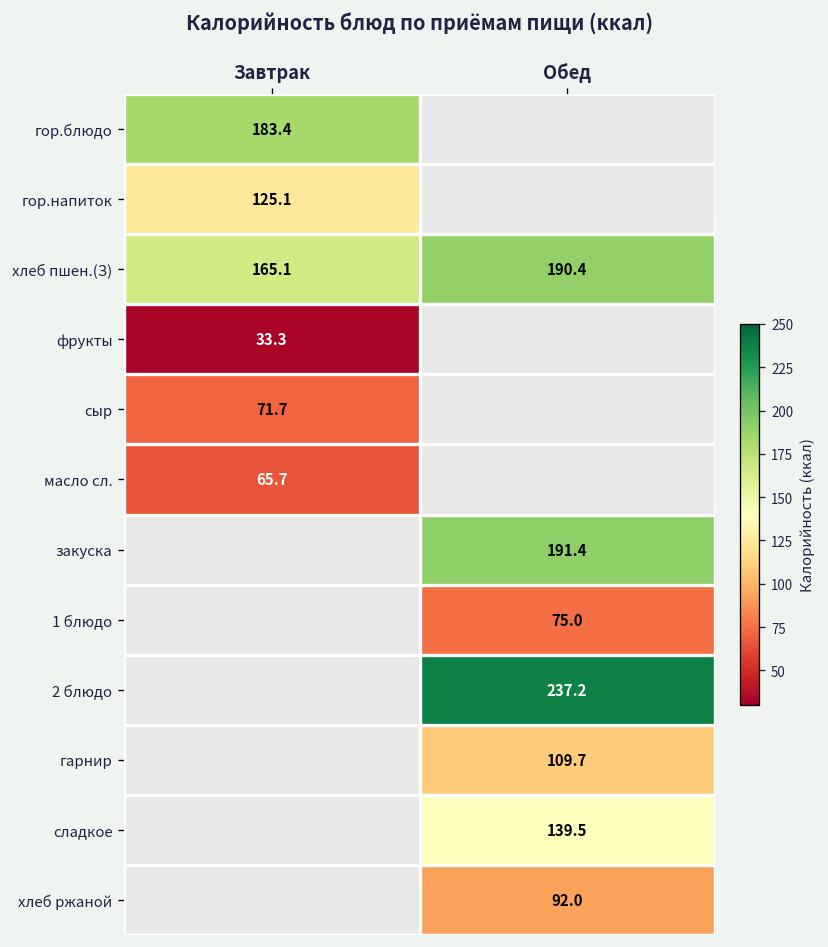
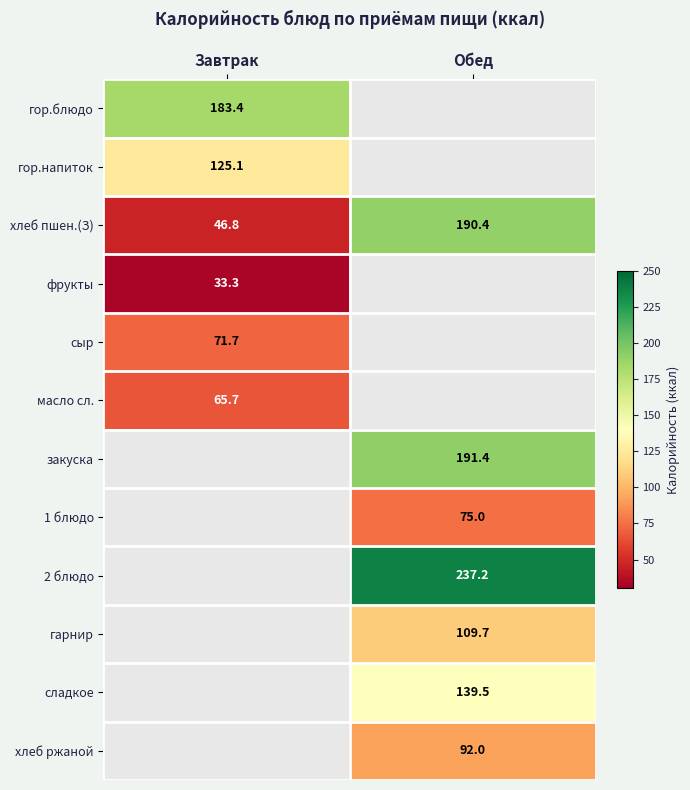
  {
    "гор.блюдо": {
      "Завтрак": 183.4
    },
    "гор.напиток": {
      "Завтрак": 125.1
    },
    "хлеб пшен.(З)": {
-     "Завтрак": 165.1,
+     "Завтрак": 46.8,
      "Обед": 190.4
    },
    "фрукты": {
      "Завтрак": 33.3
    },
    "сыр": {
      "Завтрак": 71.7
    },
    "масло сл.": {
      "Завтрак": 65.7
    },
    "закуска": {
      "Обед": 191.4
    },
    "1 блюдо": {
      "Обед": 75.0
    },
    "2 блюдо": {
      "Обед": 237.2
    },
    "гарнир": {
      "Обед": 109.7
    },
    "сладкое": {
      "Обед": 139.5
    },
    "хлеб ржаной": {
      "Обед": 92.0
    }
  }
